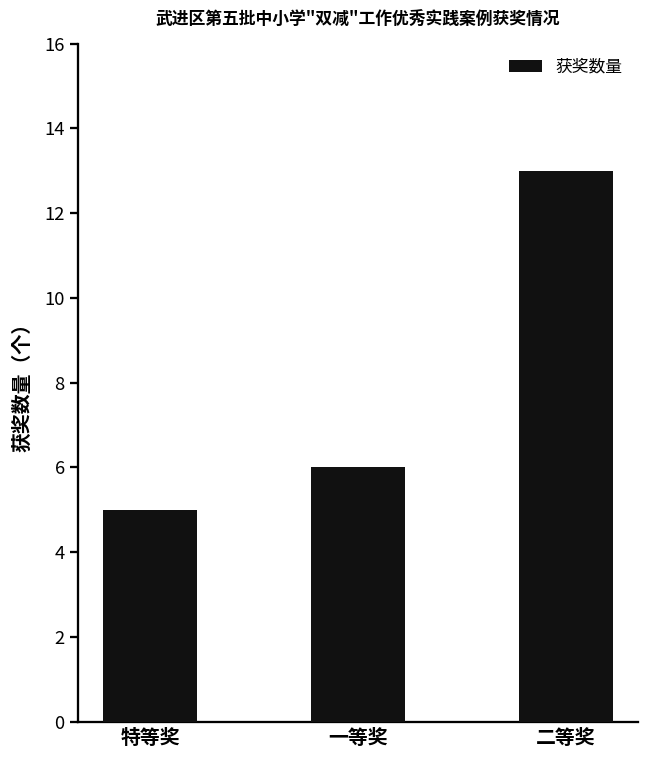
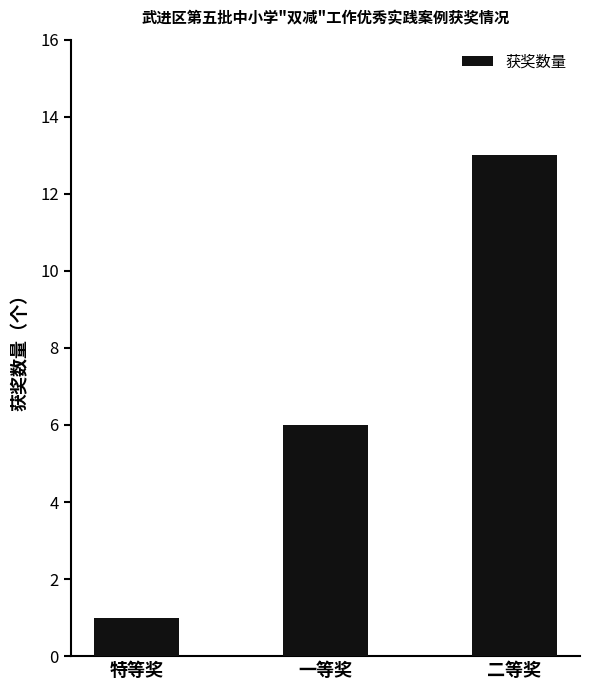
  {
-   "特等奖": 5,
+   "特等奖": 1,
    "一等奖": 6,
    "二等奖": 13
  }
